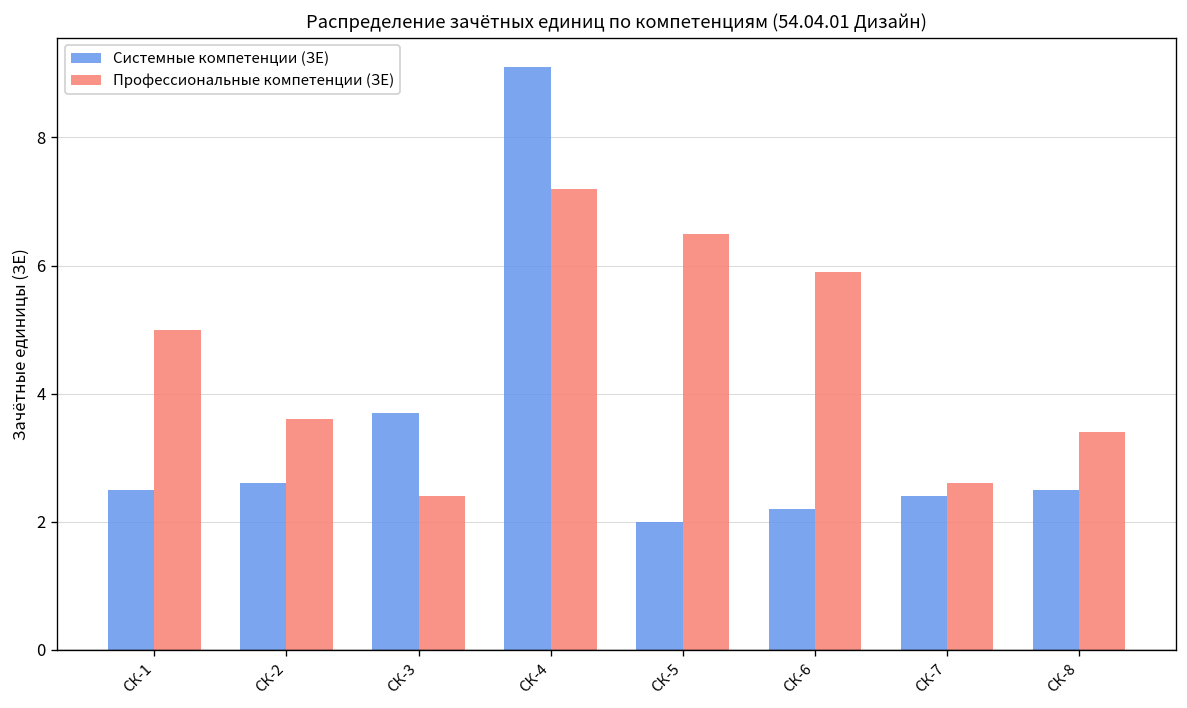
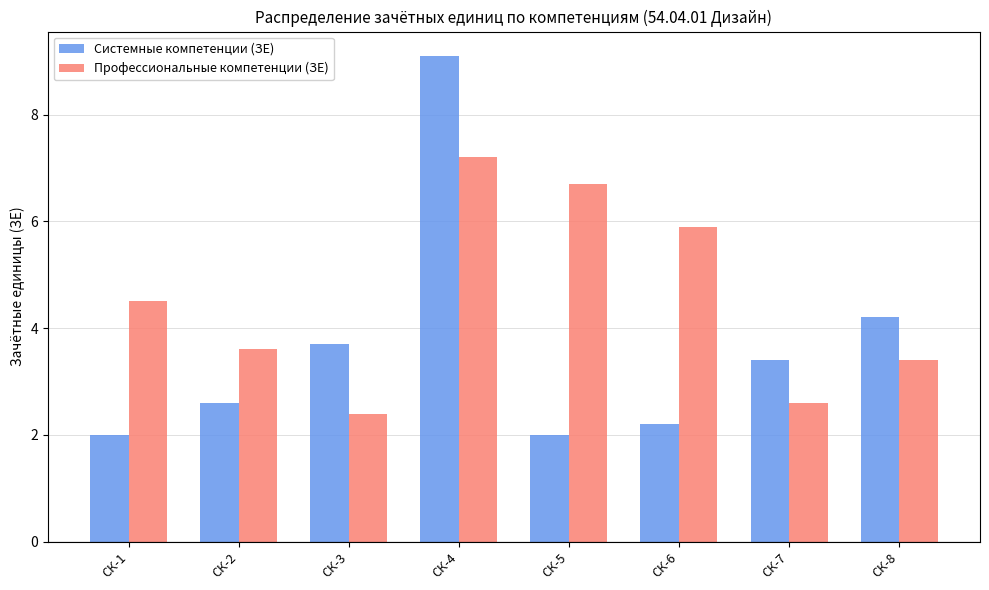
  {
    "Системные компетенции (ЗЕ)": {
-     "СК-1": 2.5,
+     "СК-1": 2.0,
      "СК-2": 2.6,
      "СК-3": 3.7,
      "СК-4": 9.1,
      "СК-5": 2.0,
      "СК-6": 2.2,
-     "СК-7": 2.4,
-     "СК-8": 2.5
+     "СК-7": 3.4,
+     "СК-8": 4.2
    },
    "Профессиональные компетенции (ЗЕ)": {
-     "СК-1": 5.0,
+     "СК-1": 4.5,
      "СК-2": 3.6,
      "СК-3": 2.4,
      "СК-4": 7.2,
-     "СК-5": 6.5,
+     "СК-5": 6.7,
      "СК-6": 5.9,
      "СК-7": 2.6,
      "СК-8": 3.4
    }
  }
